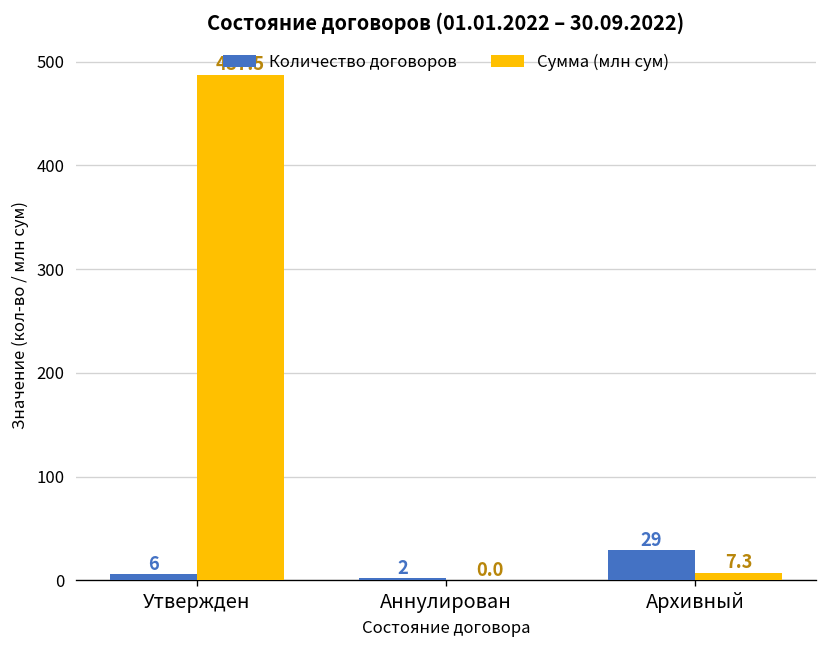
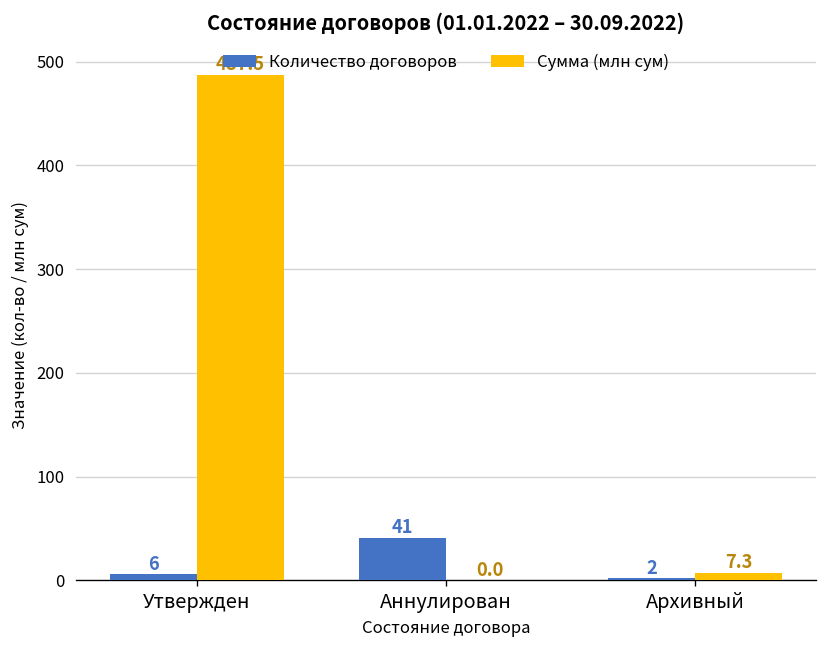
  {
    "Количество договоров": {
      "Утвержден": 6,
-     "Аннулирован": 2,
-     "Архивный": 29
+     "Аннулирован": 41,
+     "Архивный": 2
    },
    "Сумма (млн сум)": {
      "Утвержден": 487.5,
      "Аннулирован": 0.0,
      "Архивный": 7.3
    }
  }
